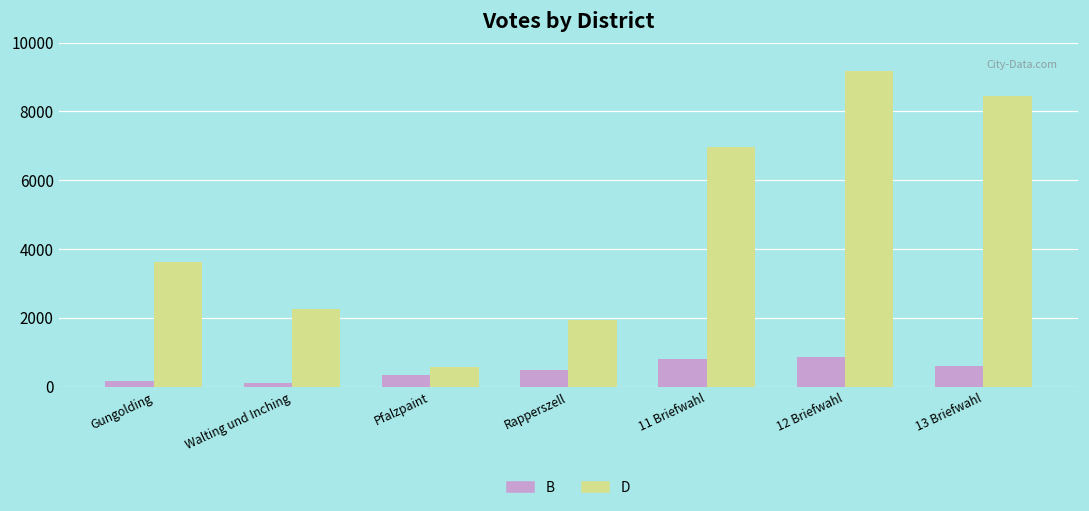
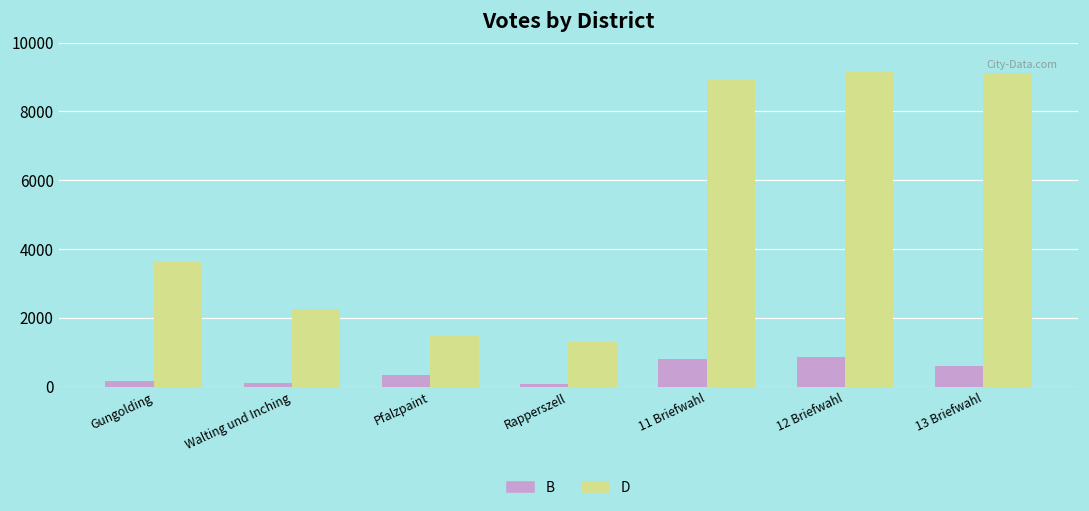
  {
    "B": {
      "Gungolding": 200,
      "Walting und Inching": 100,
      "Pfalzpaint": 300,
-     "Rapperszell": 500,
+     "Rapperszell": 100,
      "11 Briefwahl": 800,
      "12 Briefwahl": 900,
      "13 Briefwahl": 600
    },
    "D": {
      "Gungolding": 3600,
      "Walting und Inching": 2200,
-     "Pfalzpaint": 600,
-     "Rapperszell": 1900,
-     "11 Briefwahl": 7000,
+     "Pfalzpaint": 1500,
+     "Rapperszell": 1300,
+     "11 Briefwahl": 8900,
      "12 Briefwahl": 9200,
-     "13 Briefwahl": 8500
+     "13 Briefwahl": 9100
    }
  }
